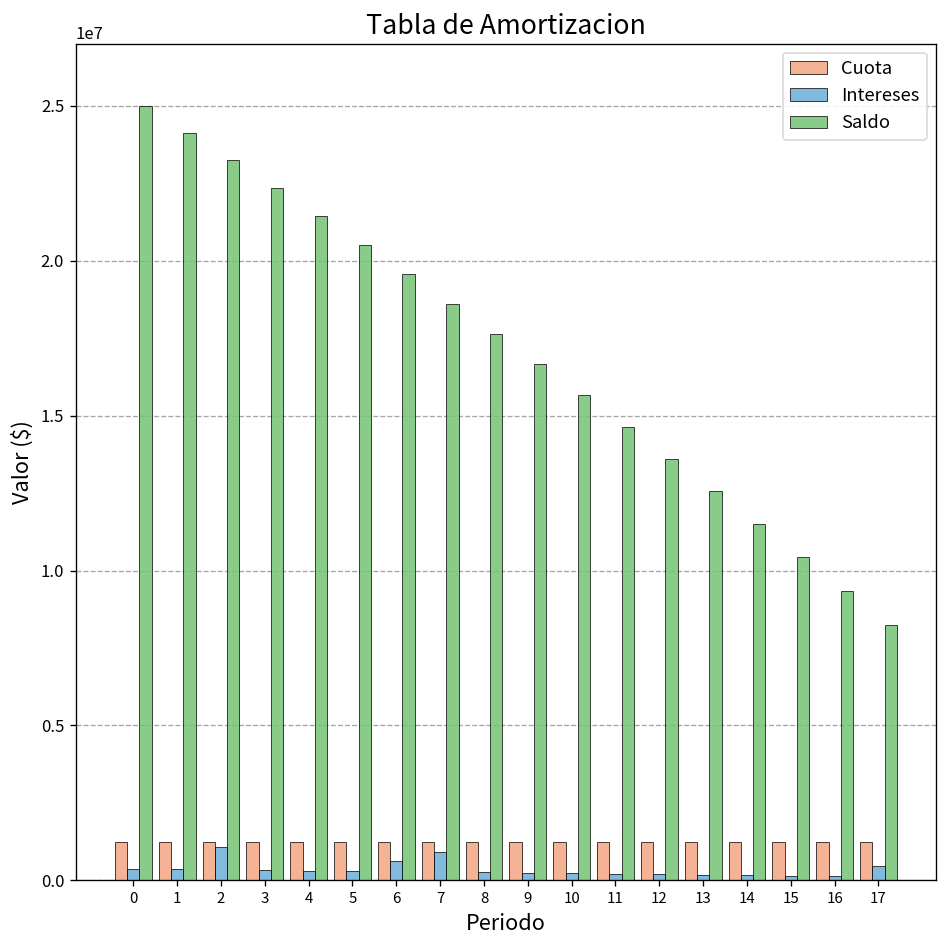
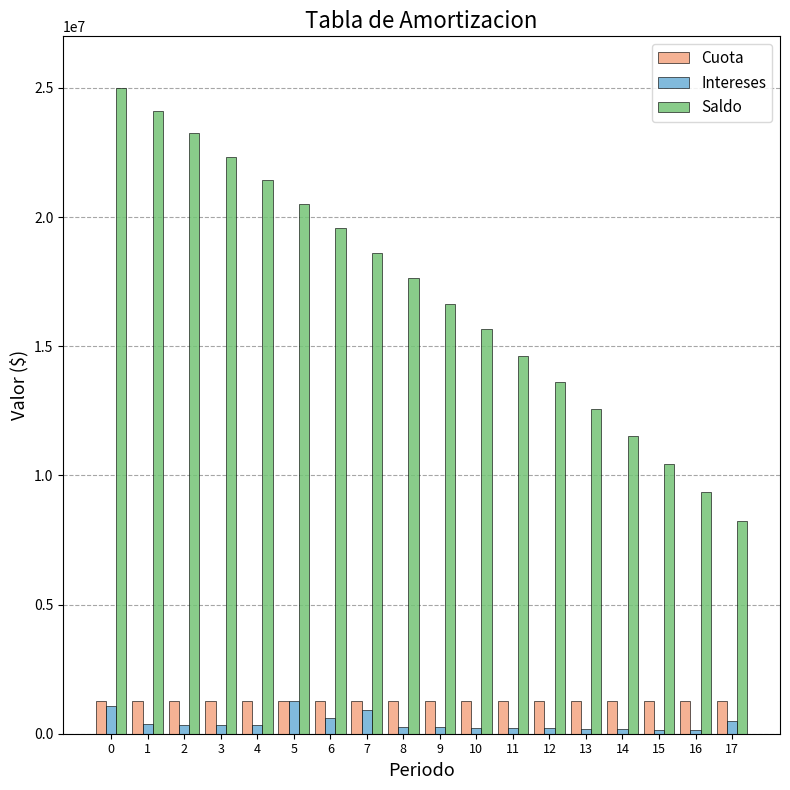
  {
    "Cuota": {
      "0": 1200000,
      "1": 1200000,
      "2": 1200000,
      "3": 1200000,
      "4": 1200000,
      "5": 1200000,
      "6": 1200000,
      "7": 1200000,
      "8": 1200000,
      "9": 1200000,
      "10": 1200000,
      "11": 1200000,
      "12": 1200000,
      "13": 1200000,
      "14": 1200000,
      "15": 1200000,
      "16": 1200000,
      "17": 1200000
    },
    "Intereses": {
-     "0": 400000,
+     "0": 1100000,
      "1": 400000,
-     "2": 1100000,
+     "2": 300000,
      "3": 300000,
      "4": 300000,
-     "5": 300000,
+     "5": 1300000,
      "6": 600000,
      "7": 900000,
      "8": 300000,
      "9": 200000,
      "10": 200000,
      "11": 200000,
      "12": 200000,
      "13": 200000,
      "14": 200000,
      "15": 200000,
      "16": 100000,
      "17": 500000
    },
    "Saldo": {
      "0": 25000000,
      "1": 24100000,
      "2": 23200000,
      "3": 22300000,
      "4": 21400000,
      "5": 20500000,
      "6": 19600000,
      "7": 18600000,
      "8": 17600000,
      "9": 16700000,
      "10": 15700000,
      "11": 14600000,
      "12": 13600000,
      "13": 12600000,
      "14": 11500000,
      "15": 10400000,
      "16": 9300000,
      "17": 8200000
    }
  }
